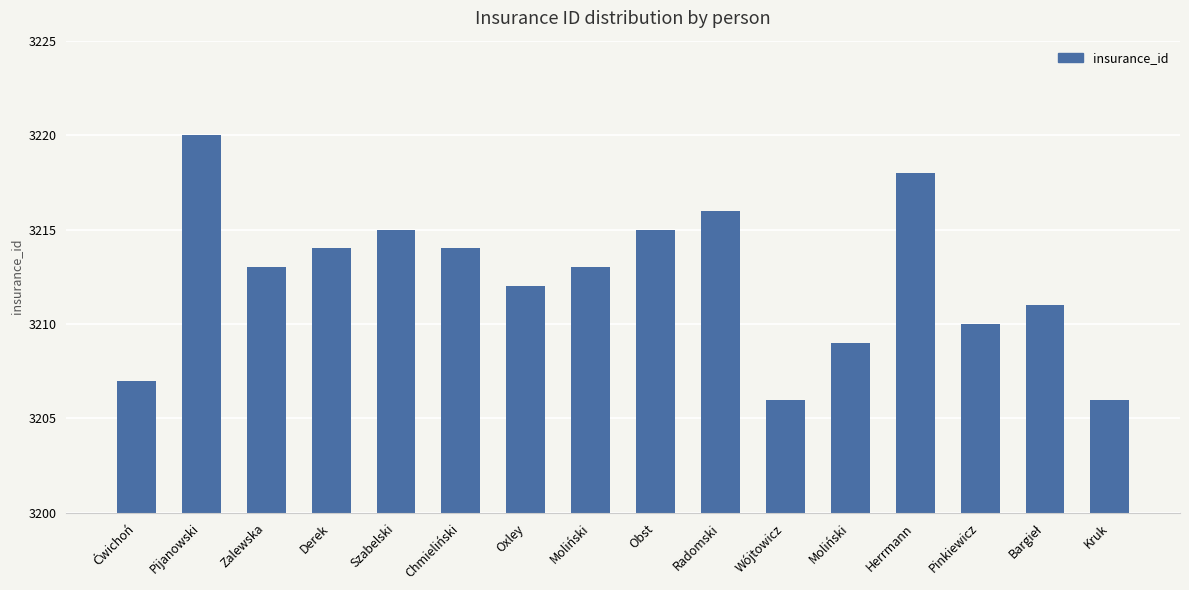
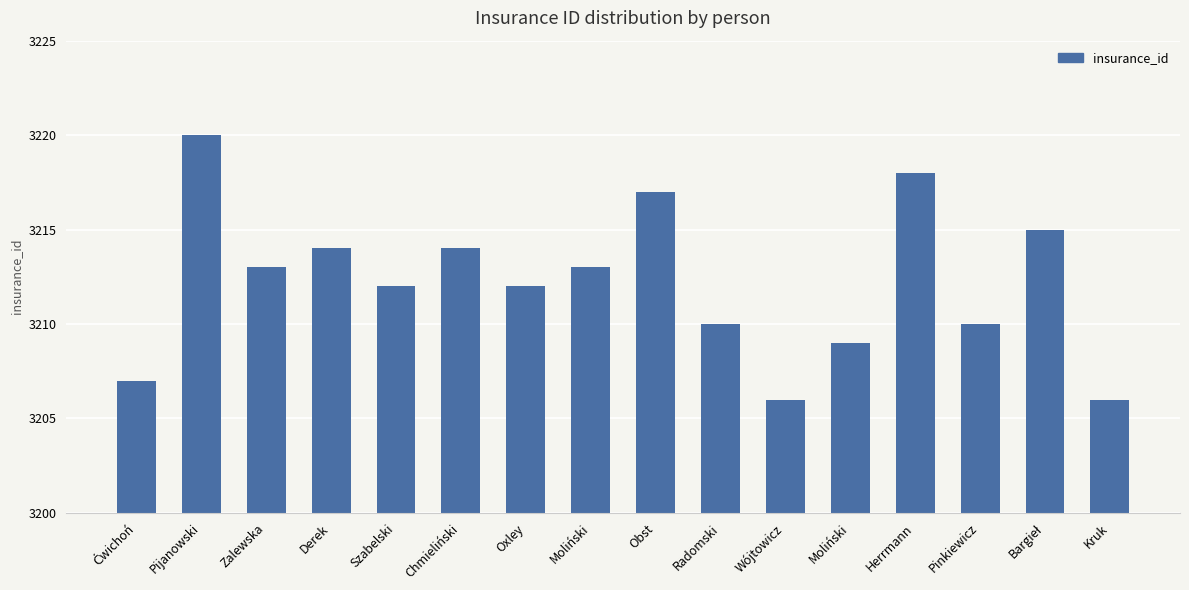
  {
    "Ćwichoń": 3207,
    "Pijanowski": 3220,
    "Zalewska": 3213,
    "Derek": 3214,
-   "Szabelski": 3215,
+   "Szabelski": 3212,
    "Chmieliński": 3214,
    "Oxley": 3212,
-   "Obst": 3215,
-   "Radomski": 3216,
+   "Obst": 3217,
+   "Radomski": 3210,
    "Wójtowicz": 3206,
    "Herrmann": 3218,
    "Pinkiewicz": 3210,
-   "Bargieł": 3211,
+   "Bargieł": 3215,
    "Kruk": 3206
  }
